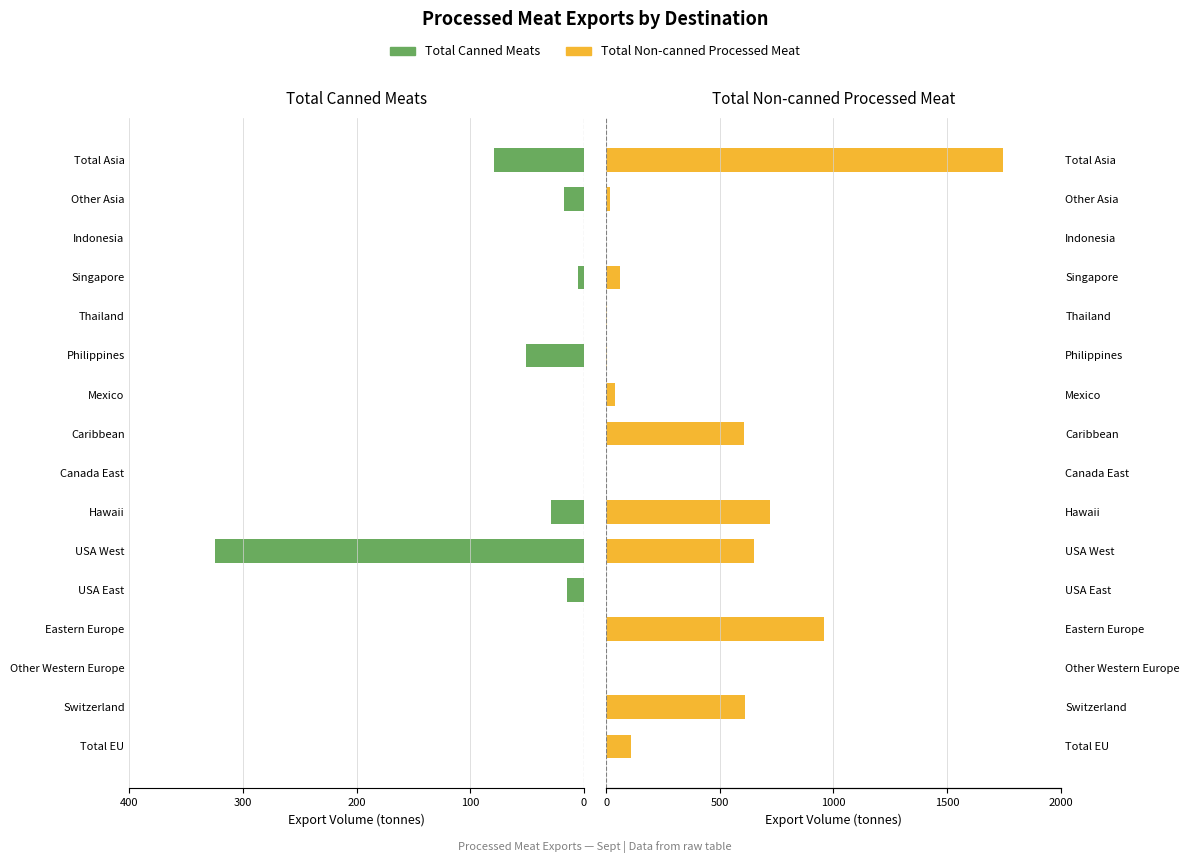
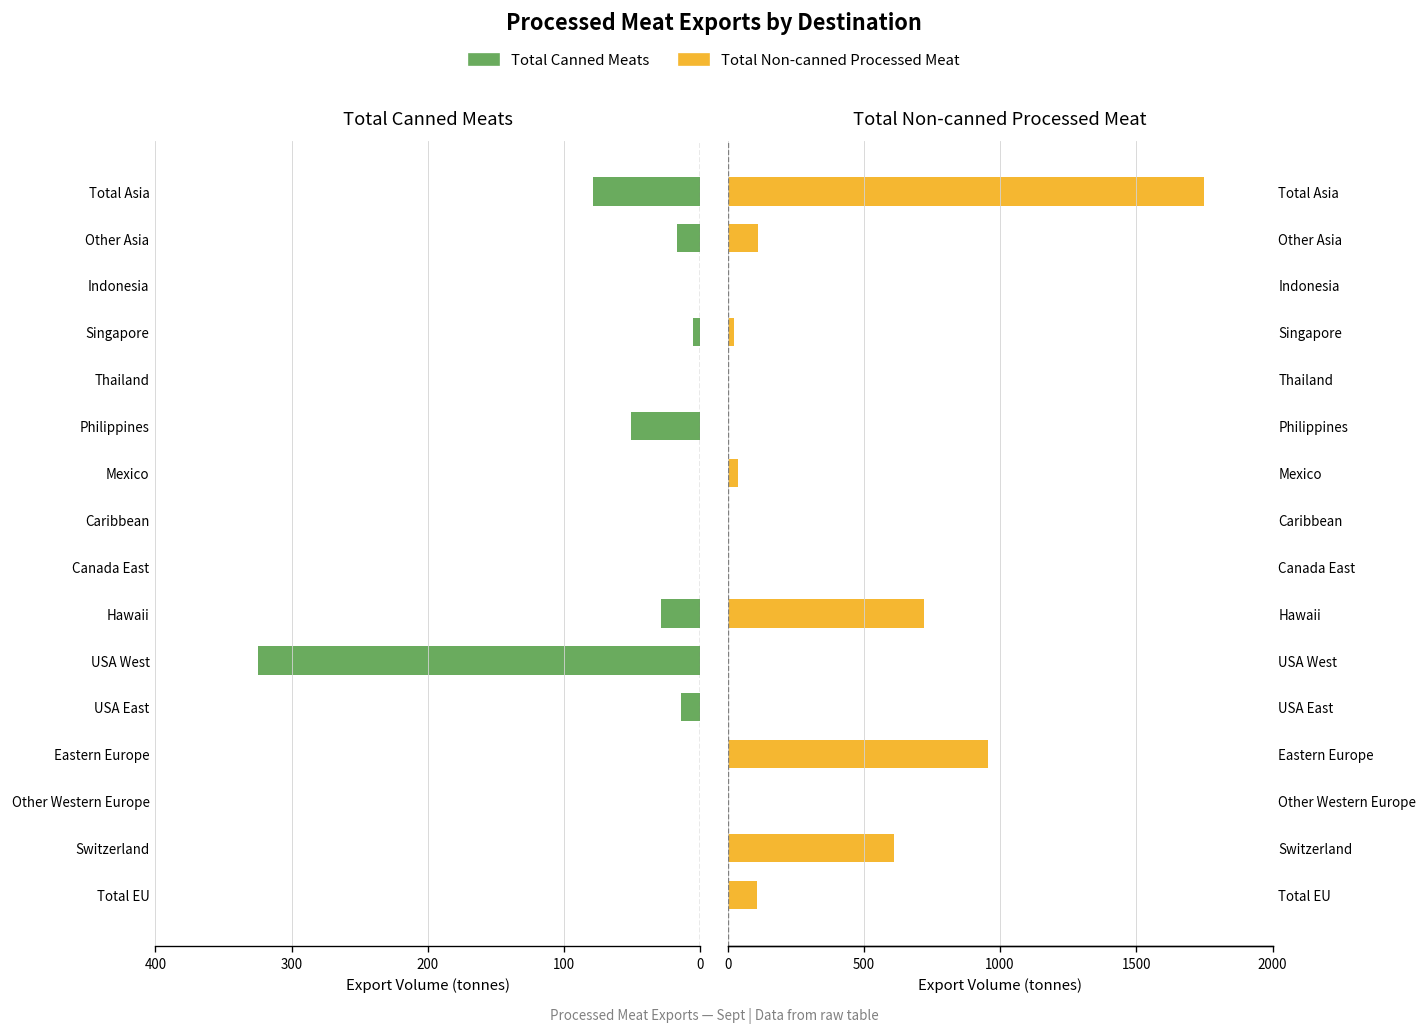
  {
    "Total Non-canned Processed Meat": {
      "Total Asia": 1750,
-     "Other Asia": 20,
+     "Other Asia": 110,
      "Indonesia": 0,
-     "Singapore": 60,
+     "Singapore": 20,
      "Mexico": 40,
-     "Caribbean": 610,
+     "Caribbean": 0,
      "Canada East": 0,
      "Hawaii": 720,
-     "USA West": 650,
+     "USA West": 0,
      "USA East": 0,
      "Eastern Europe": 960,
      "Other Western Europe": 0,
      "Switzerland": 610,
      "Total EU": 110
    }
  }
